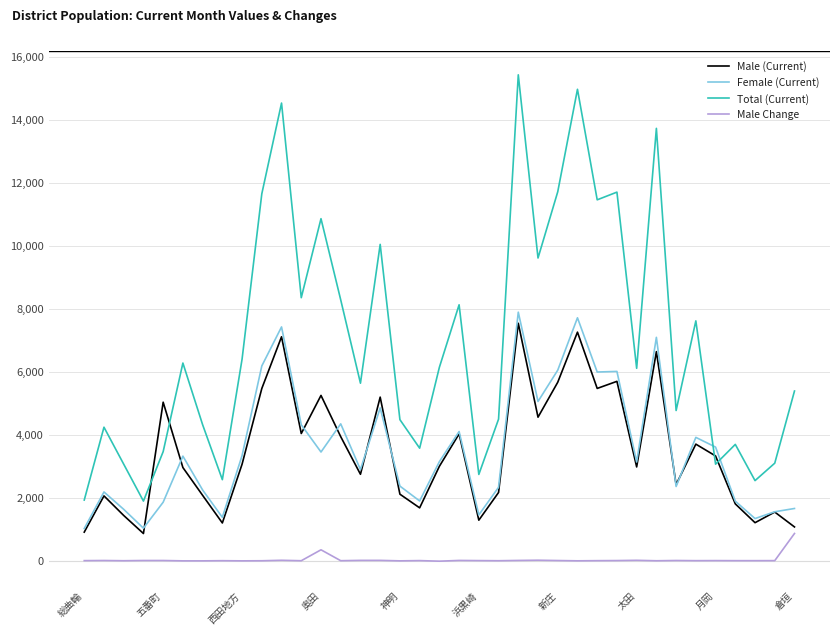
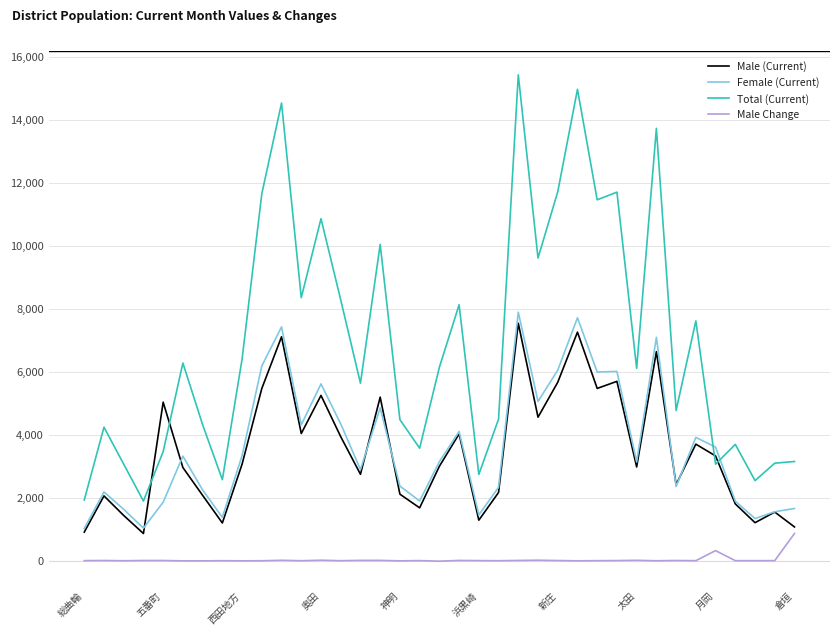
  {
    "Male (Current)": {
      "総曲輪": "900",
      "五番町": "5,000",
      "西田地方": "3,100",
      "奥田": "5,200",
      "神明": "2,100",
      "浜黒崎": "1,300",
      "新庄": "5,700",
      "太田": "3,000",
      "月岡": "3,300",
      "倉垣": "1,100"
    },
    "Female (Current)": {
      "総曲輪": "1,000",
      "五番町": "1,900",
      "西田地方": "3,300",
-     "奥田": "3,400",
+     "奥田": "5,600",
      "神明": "2,400",
      "浜黒崎": "1,500",
      "新庄": "6,000",
      "太田": "3,100",
      "月岡": "3,600",
      "倉垣": "1,700"
    },
    "Total (Current)": {
      "総曲輪": "1,900",
      "五番町": "3,500",
      "西田地方": "6,400",
      "奥田": "10,900",
      "神明": "4,500",
      "浜黒崎": "2,700",
      "新庄": "11,700",
      "太田": "6,100",
      "月岡": "3,100",
-     "倉垣": "5,400"
+     "倉垣": "3,100"
    },
    "Male Change": {
      "総曲輪": "0",
      "五番町": "0",
      "西田地方": "0",
-     "奥田": "300",
+     "奥田": "0",
      "神明": "0",
      "浜黒崎": "0",
      "新庄": "0",
      "太田": "0",
-     "月岡": "0",
+     "月岡": "300",
      "倉垣": "900"
    }
  }
